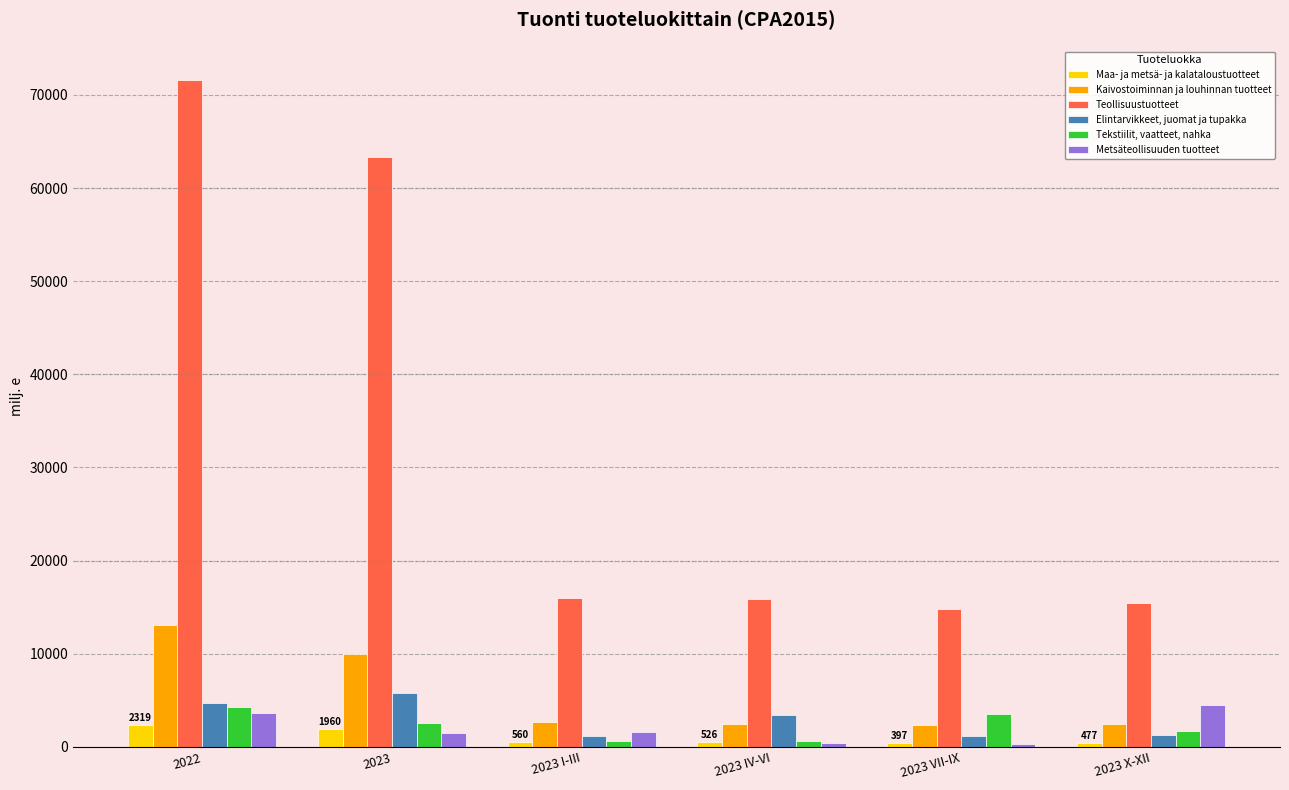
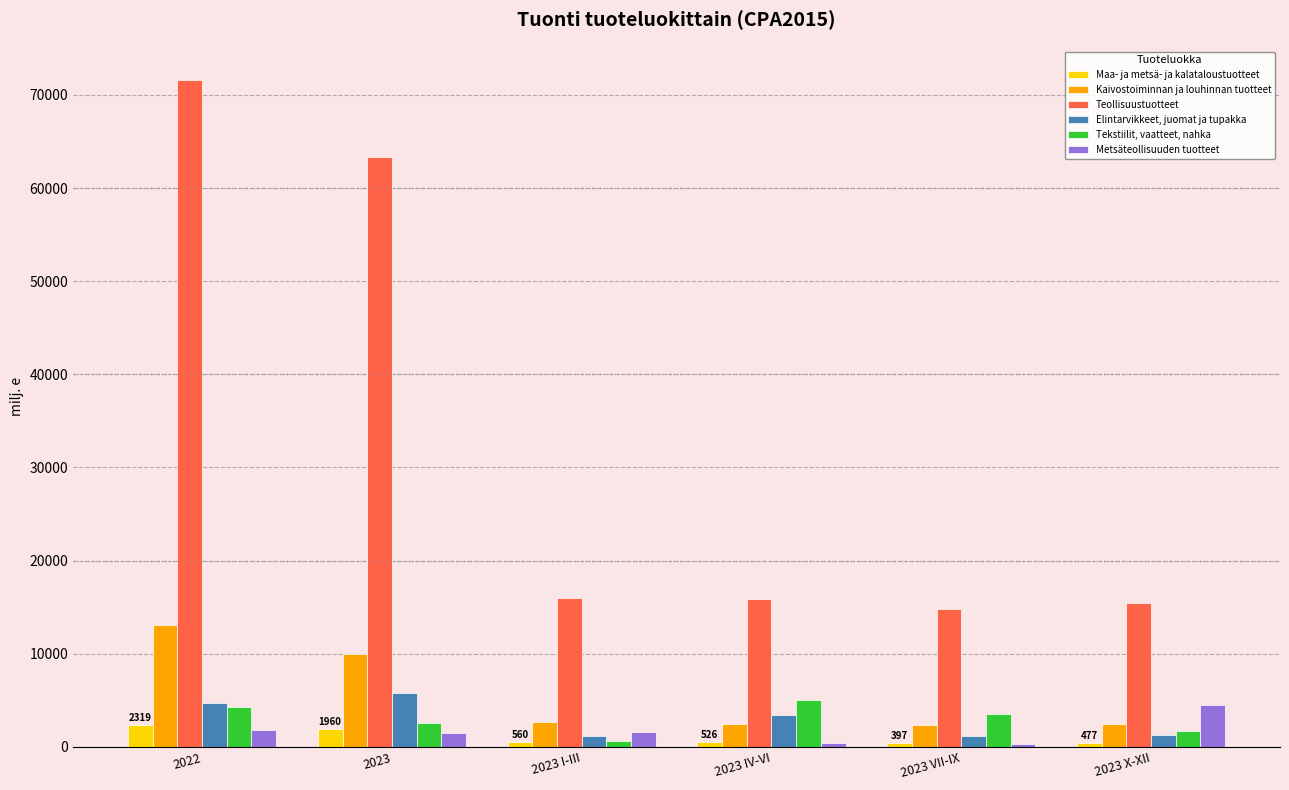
  {
    "Teollisuustuotteet": {
      "2022": 72000,
      "2023": 63000,
      "2023 I-III": 16000,
      "2023 IV-VI": 16000,
      "2023 VII-IX": 15000,
      "2023 X-XII": 15000
    },
    "Elintarvikkeet, juomat ja tupakka": {
      "2022": 5000,
      "2023": 6000,
      "2023 I-III": 1000,
      "2023 IV-VI": 3000,
      "2023 VII-IX": 1000,
      "2023 X-XII": 1000
    },
    "Tekstiilit, vaatteet, nahka": {
      "2022": 4000,
      "2023": 3000,
      "2023 I-III": 1000,
-     "2023 IV-VI": 1000,
+     "2023 IV-VI": 5000,
      "2023 VII-IX": 4000,
      "2023 X-XII": 2000
    },
    "Metsäteollisuuden tuotteet": {
-     "2022": 4000,
+     "2022": 2000,
      "2023": 1000,
      "2023 I-III": 2000,
      "2023 IV-VI": 0,
      "2023 VII-IX": 0,
      "2023 X-XII": 4000
    }
  }
